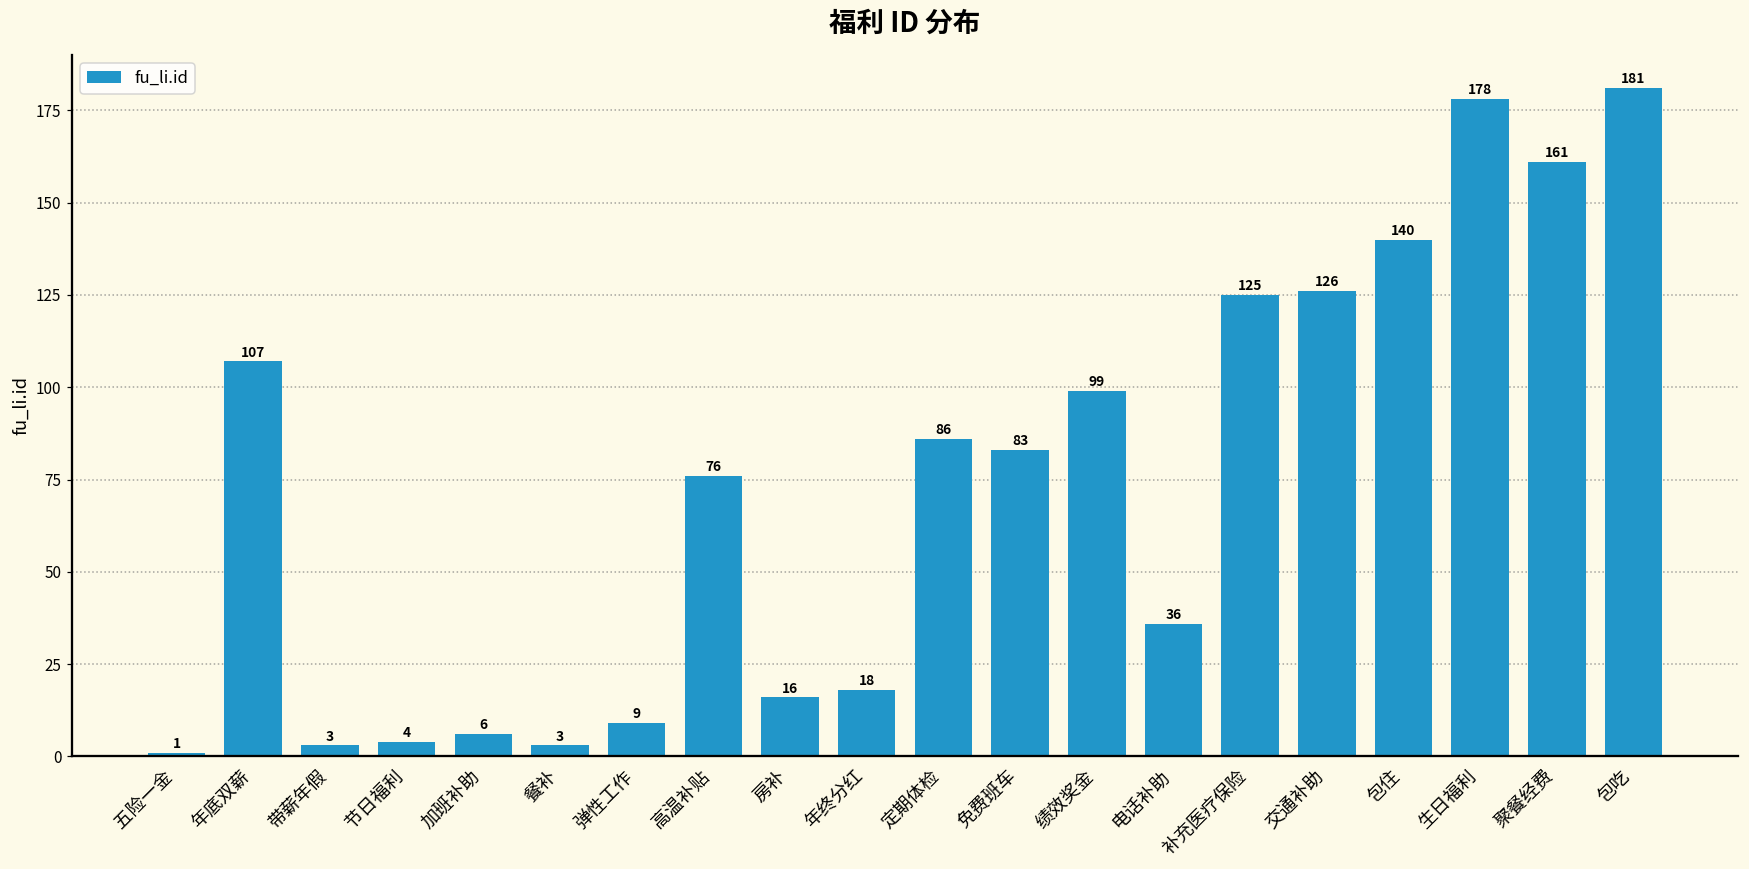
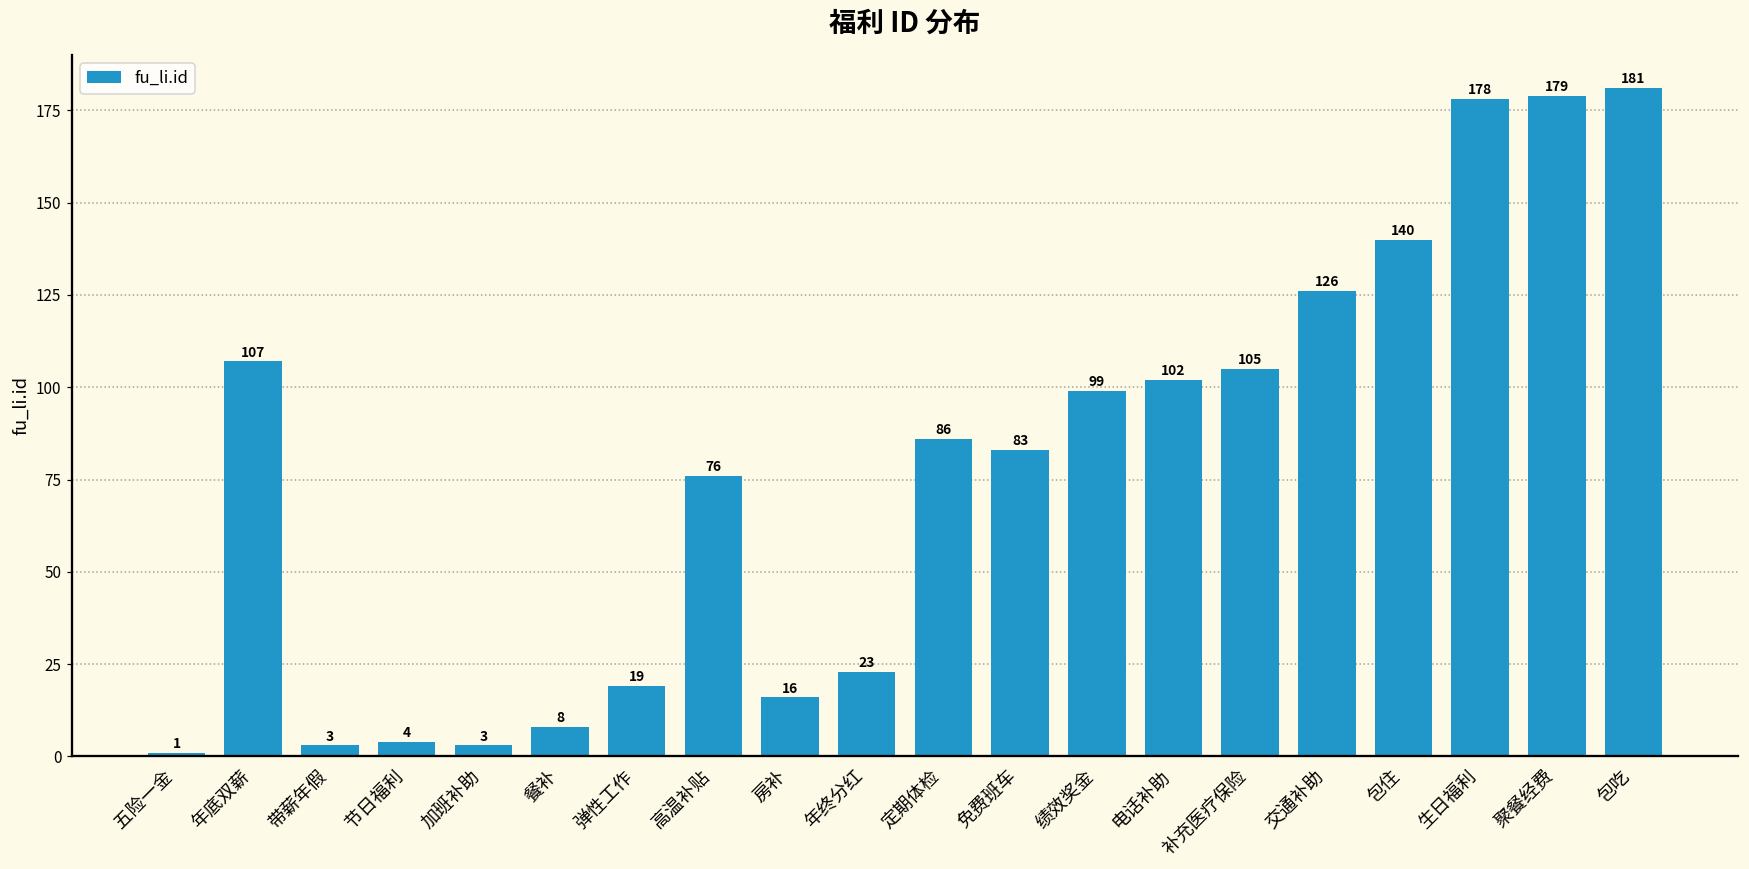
  {
    "五险一金": 1,
    "年底双薪": 107,
    "带薪年假": 3,
    "节日福利": 4,
-   "加班补助": 6,
-   "餐补": 3,
-   "弹性工作": 9,
+   "加班补助": 3,
+   "餐补": 8,
+   "弹性工作": 19,
    "高温补贴": 76,
    "房补": 16,
-   "年终分红": 18,
+   "年终分红": 23,
    "定期体检": 86,
    "免费班车": 83,
    "绩效奖金": 99,
-   "电话补助": 36,
-   "补充医疗保险": 125,
+   "电话补助": 102,
+   "补充医疗保险": 105,
    "交通补助": 126,
    "包住": 140,
    "生日福利": 178,
-   "聚餐经费": 161,
+   "聚餐经费": 179,
    "包吃": 181
  }
